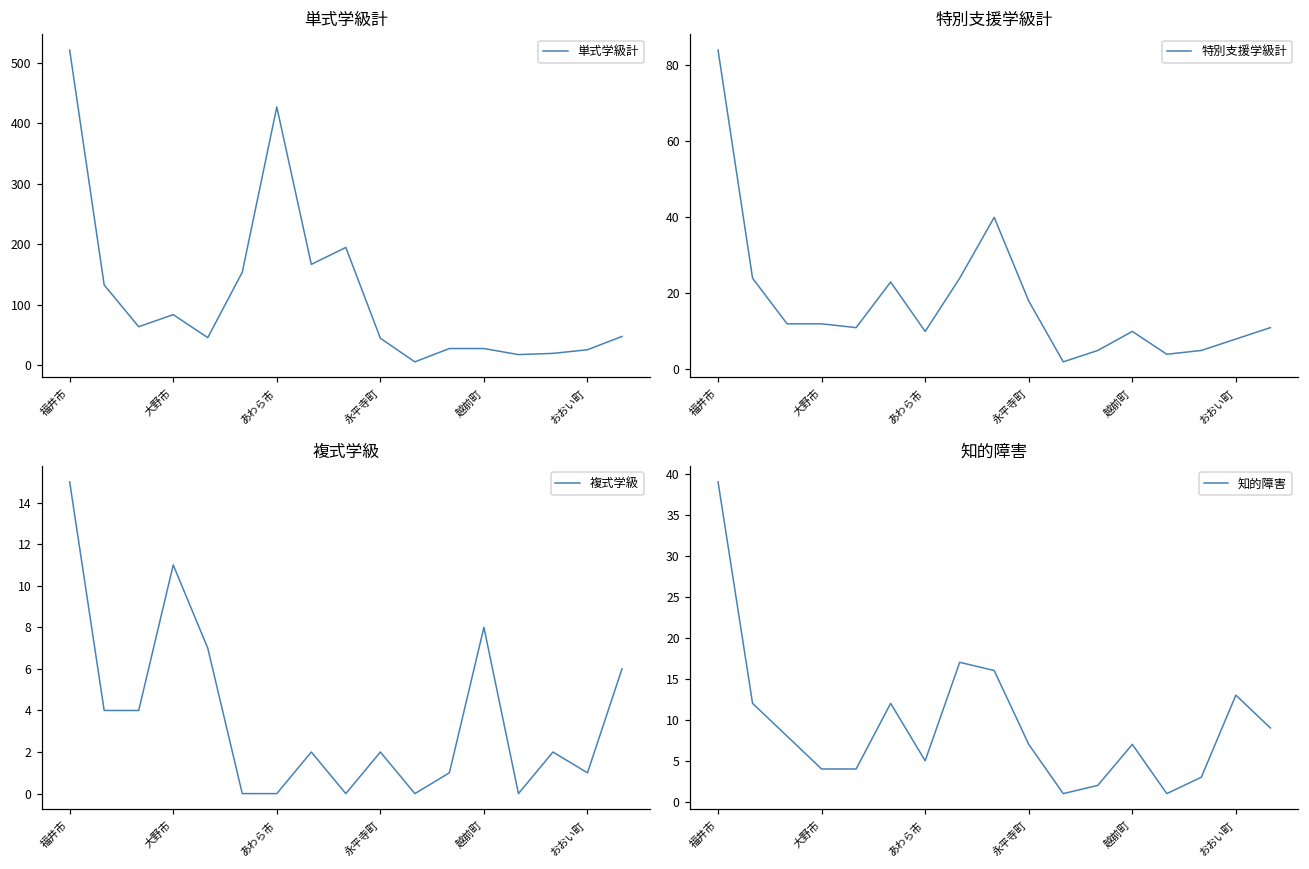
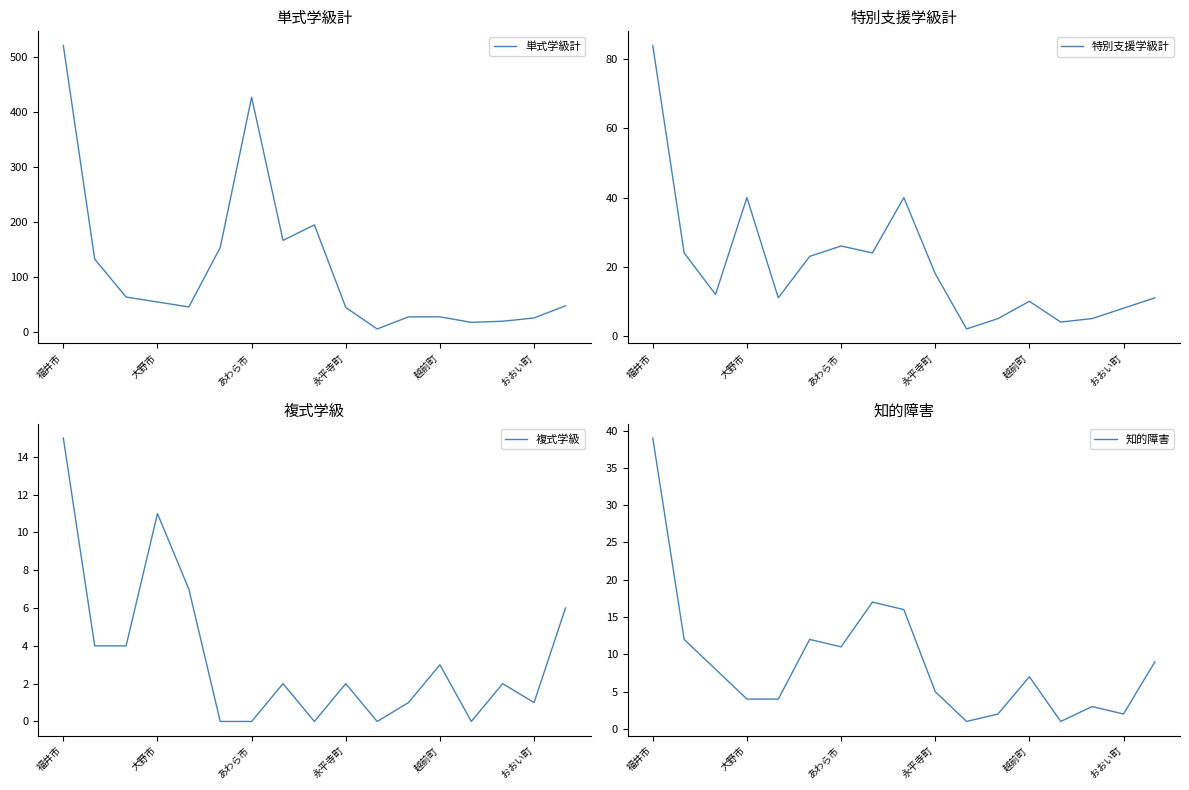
  {
    "単式学級計": {
      "福井市": 520,
-     "大野市": 80,
+     "大野市": 60,
      "あわら市": 430,
      "永平寺町": 50,
      "越前町": 30,
      "おおい町": 30
    },
    "特別支援学級計": {
      "福井市": 84,
-     "大野市": 12,
-     "あわら市": 10,
+     "大野市": 40,
+     "あわら市": 26,
      "永平寺町": 18,
      "越前町": 10,
      "おおい町": 8
    },
    "複式学級": {
      "福井市": 15,
      "大野市": 11,
      "あわら市": 0,
      "永平寺町": 2,
-     "越前町": 8,
+     "越前町": 3,
      "おおい町": 1
    },
    "知的障害": {
      "福井市": 39,
      "大野市": 4,
-     "あわら市": 5,
-     "永平寺町": 7,
+     "あわら市": 11,
+     "永平寺町": 5,
      "越前町": 7,
-     "おおい町": 13
+     "おおい町": 2
    }
  }
